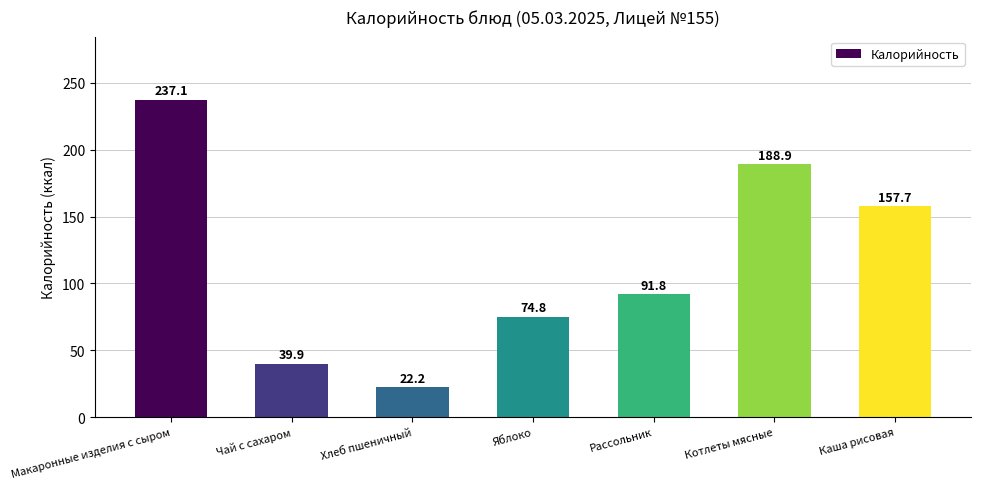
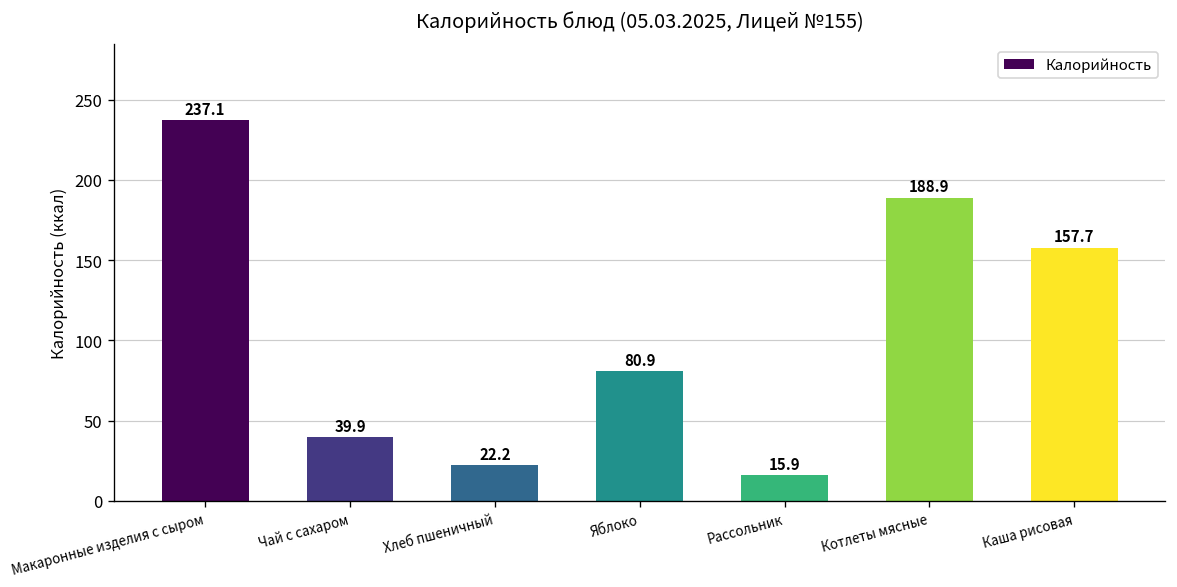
  {
    "Макаронные изделия с сыром": 237.1,
    "Чай с сахаром": 39.9,
    "Хлеб пшеничный": 22.2,
-   "Яблоко": 74.8,
-   "Рассольник": 91.8,
+   "Яблоко": 80.9,
+   "Рассольник": 15.9,
    "Котлеты мясные": 188.9,
    "Каша рисовая": 157.7
  }
